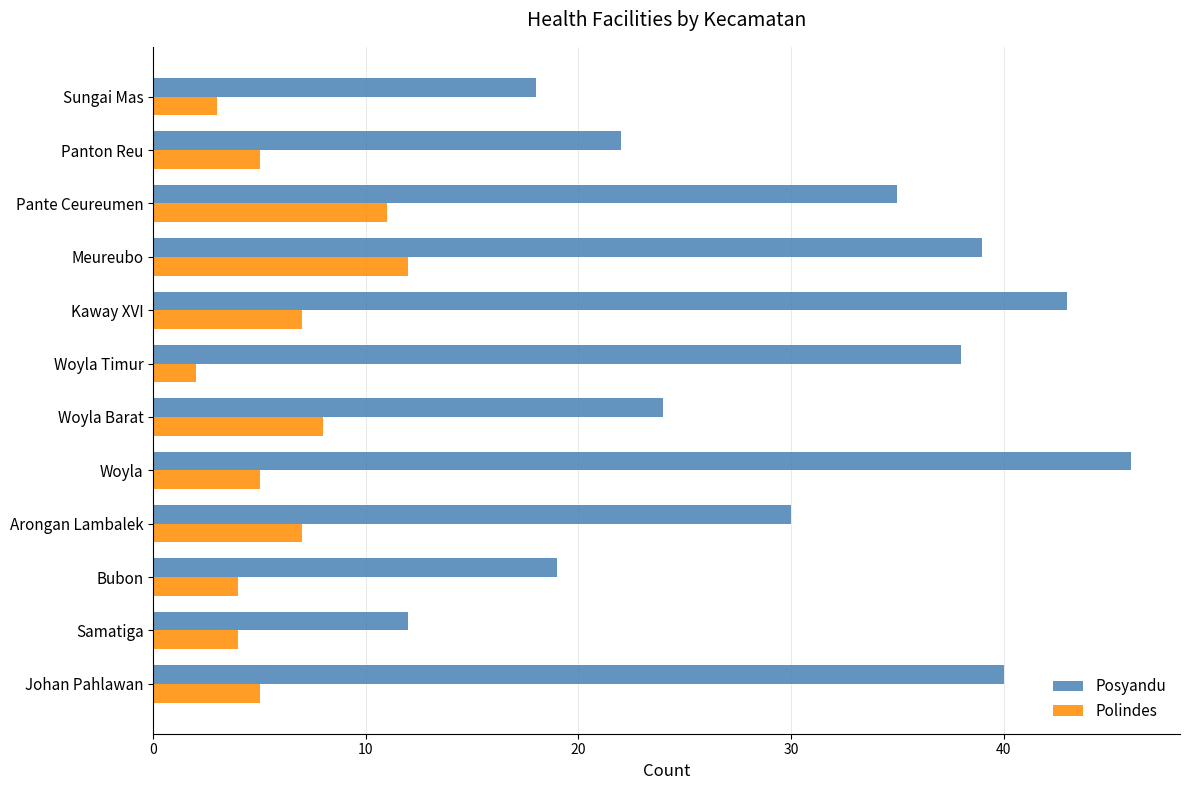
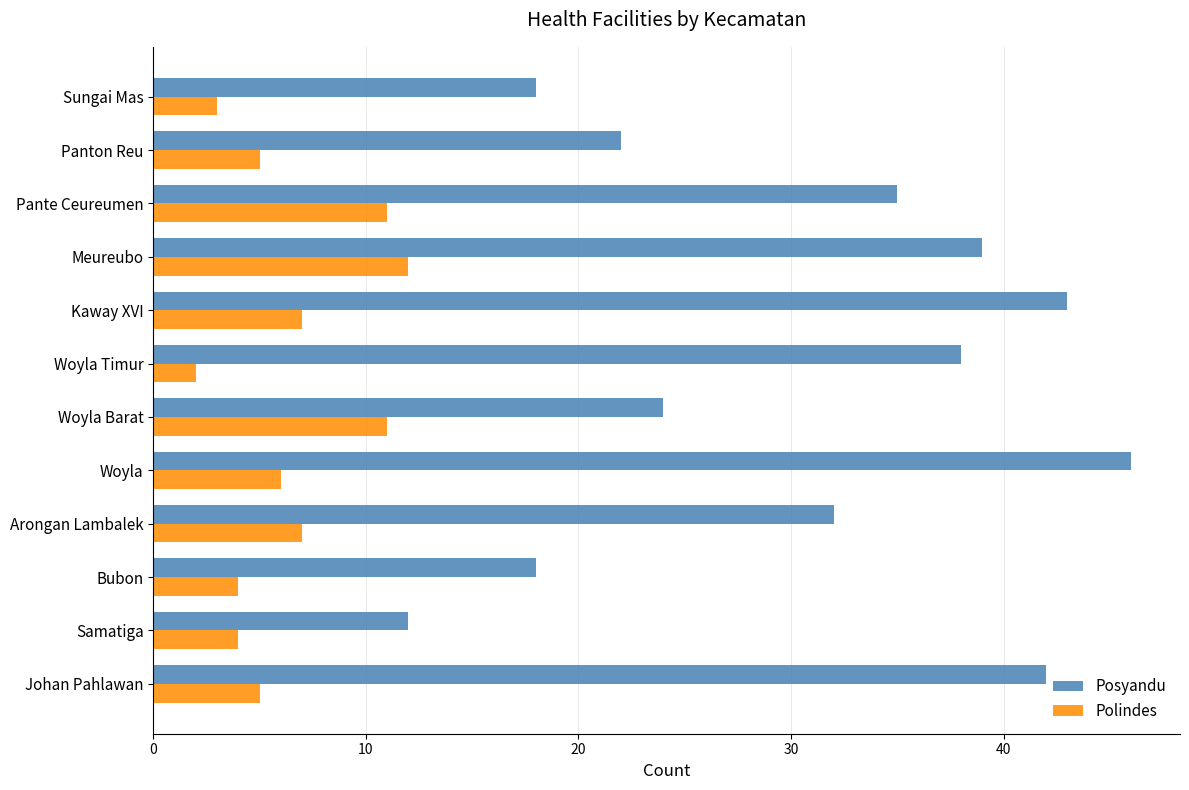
  {
    "Posyandu": {
      "Sungai Mas": 18,
      "Panton Reu": 22,
      "Pante Ceureumen": 35,
      "Meureubo": 39,
      "Kaway XVI": 43,
      "Woyla Timur": 38,
      "Woyla Barat": 24,
      "Woyla": 46,
-     "Arongan Lambalek": 30,
-     "Bubon": 19,
+     "Arongan Lambalek": 32,
+     "Bubon": 18,
      "Samatiga": 12,
-     "Johan Pahlawan": 40
+     "Johan Pahlawan": 42
    },
    "Polindes": {
      "Sungai Mas": 3,
      "Panton Reu": 5,
      "Pante Ceureumen": 11,
      "Meureubo": 12,
      "Kaway XVI": 7,
      "Woyla Timur": 2,
-     "Woyla Barat": 8,
-     "Woyla": 5,
+     "Woyla Barat": 11,
+     "Woyla": 6,
      "Arongan Lambalek": 7,
      "Bubon": 4,
      "Samatiga": 4,
      "Johan Pahlawan": 5
    }
  }
